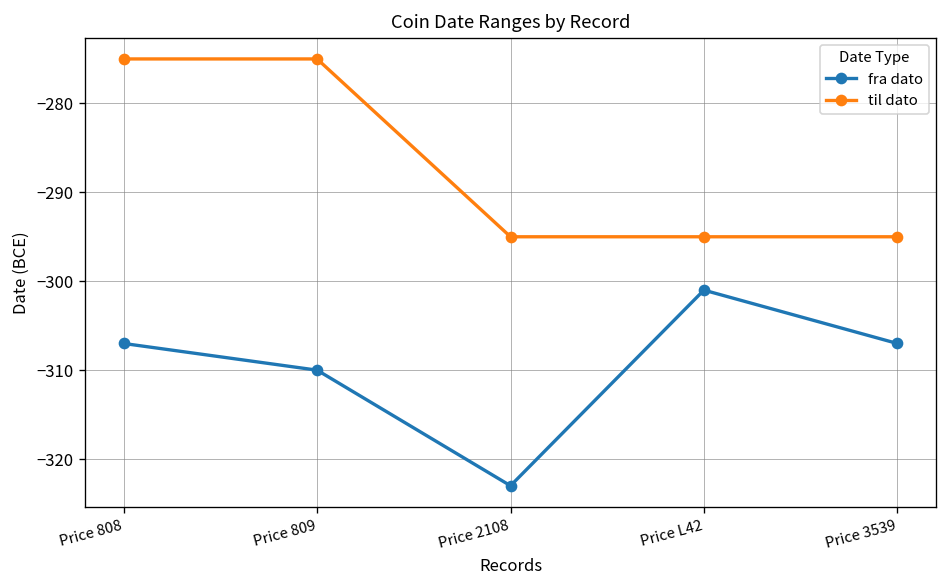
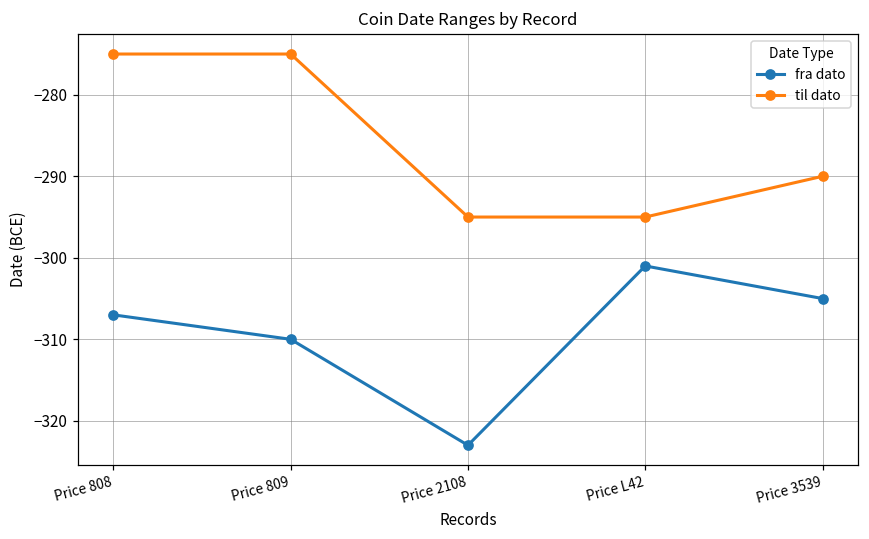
  {
    "fra dato": {
      "Price 808": -307,
      "Price 809": -310,
      "Price 2108": -323,
      "Price L42": -301,
-     "Price 3539": -307
+     "Price 3539": -305
    },
    "til dato": {
      "Price 808": -275,
      "Price 809": -275,
      "Price 2108": -295,
      "Price L42": -295,
-     "Price 3539": -295
+     "Price 3539": -290
    }
  }
